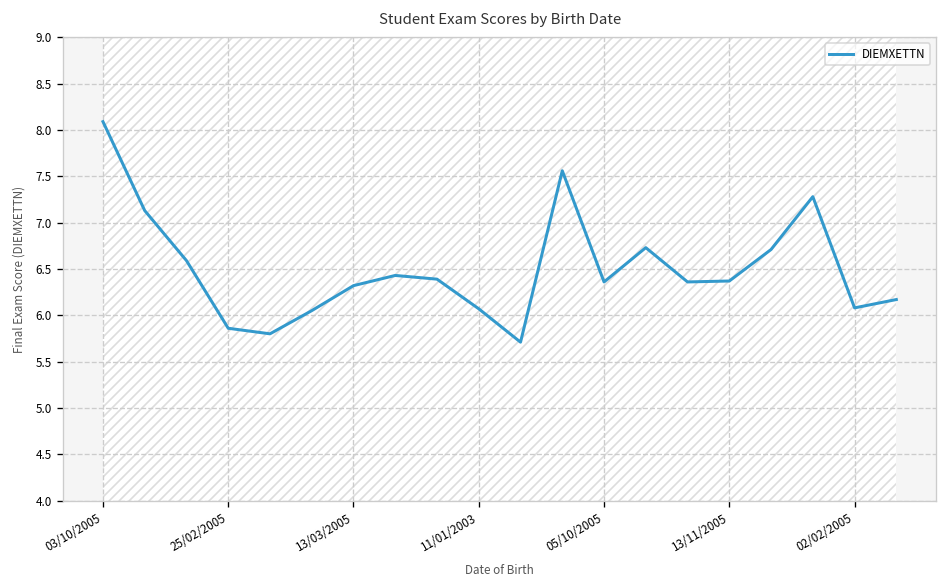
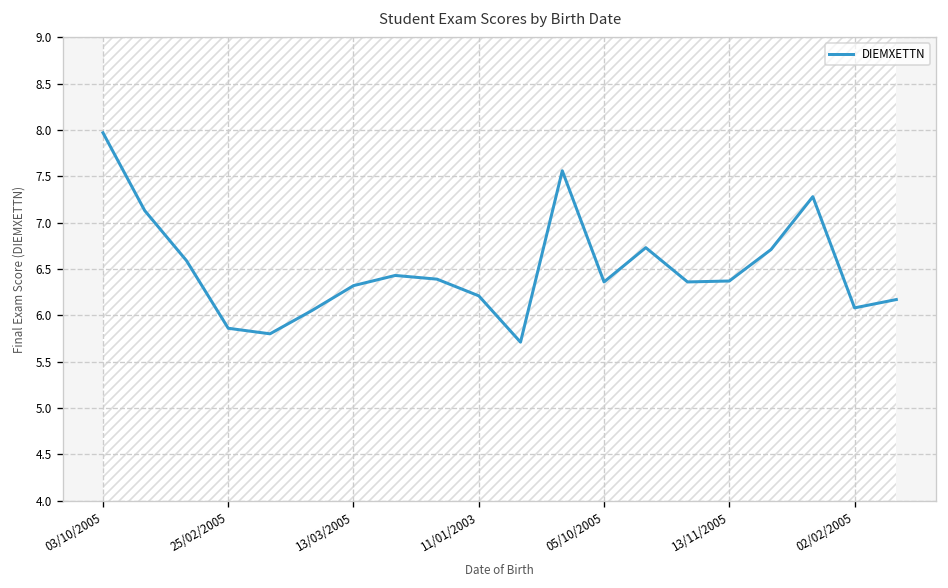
  {
    "DIEMXETTN": {
-     "03/10/2005": 8.1,
+     "03/10/2005": 8.0,
      "25/02/2005": 5.9,
      "13/03/2005": 6.3,
-     "11/01/2003": 6.1,
+     "11/01/2003": 6.2,
      "05/10/2005": 6.4,
      "13/11/2005": 6.4,
      "02/02/2005": 6.1
    }
  }
